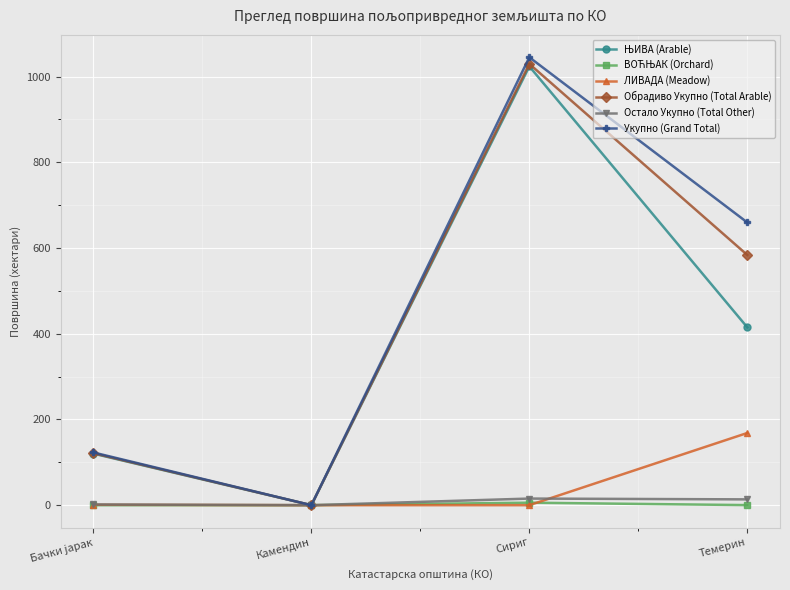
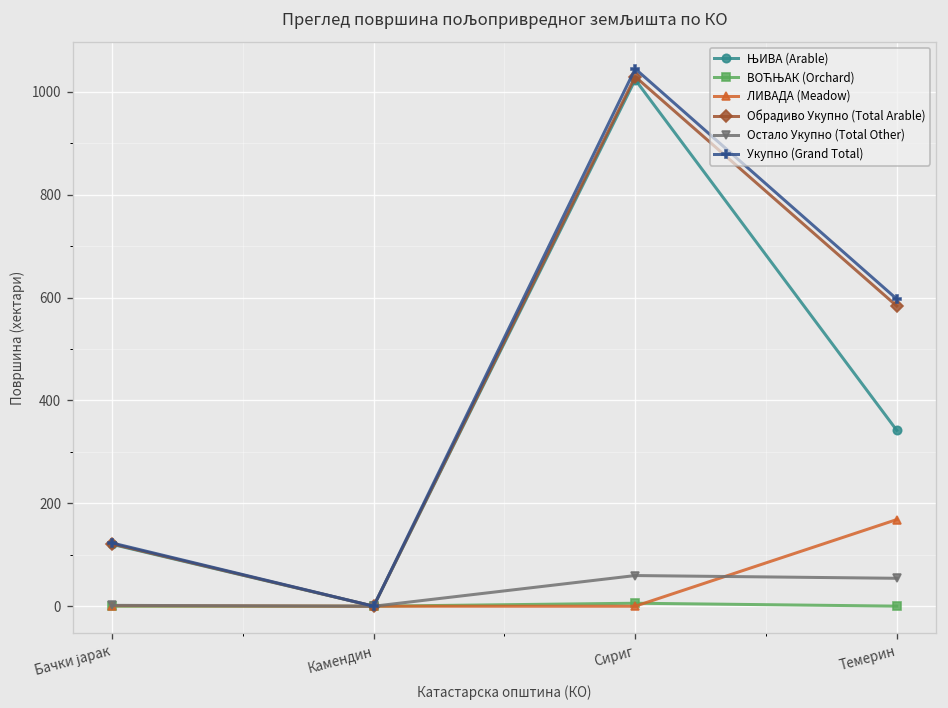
  {
    "ЊИВА (Arable)": {
      "Сириг": 1020,
-     "Темерин": 410
+     "Темерин": 340
    },
    "ВОЋЊАК (Orchard)": {
      "Темерин": 0
    },
    "Остало Укупно (Total Other)": {
-     "Сириг": 20,
-     "Темерин": 10
+     "Сириг": 60,
+     "Темерин": 50
    },
    "Укупно (Grand Total)": {
      "Сириг": 1040,
-     "Темерин": 660
+     "Темерин": 600
    }
  }
